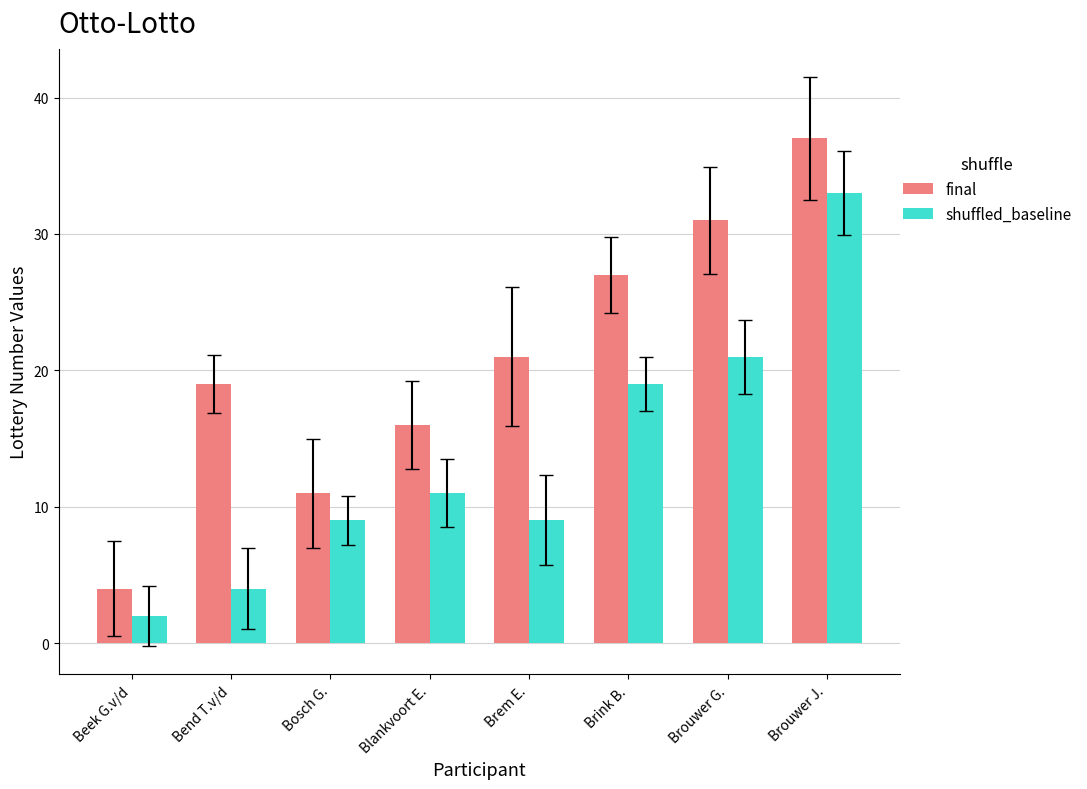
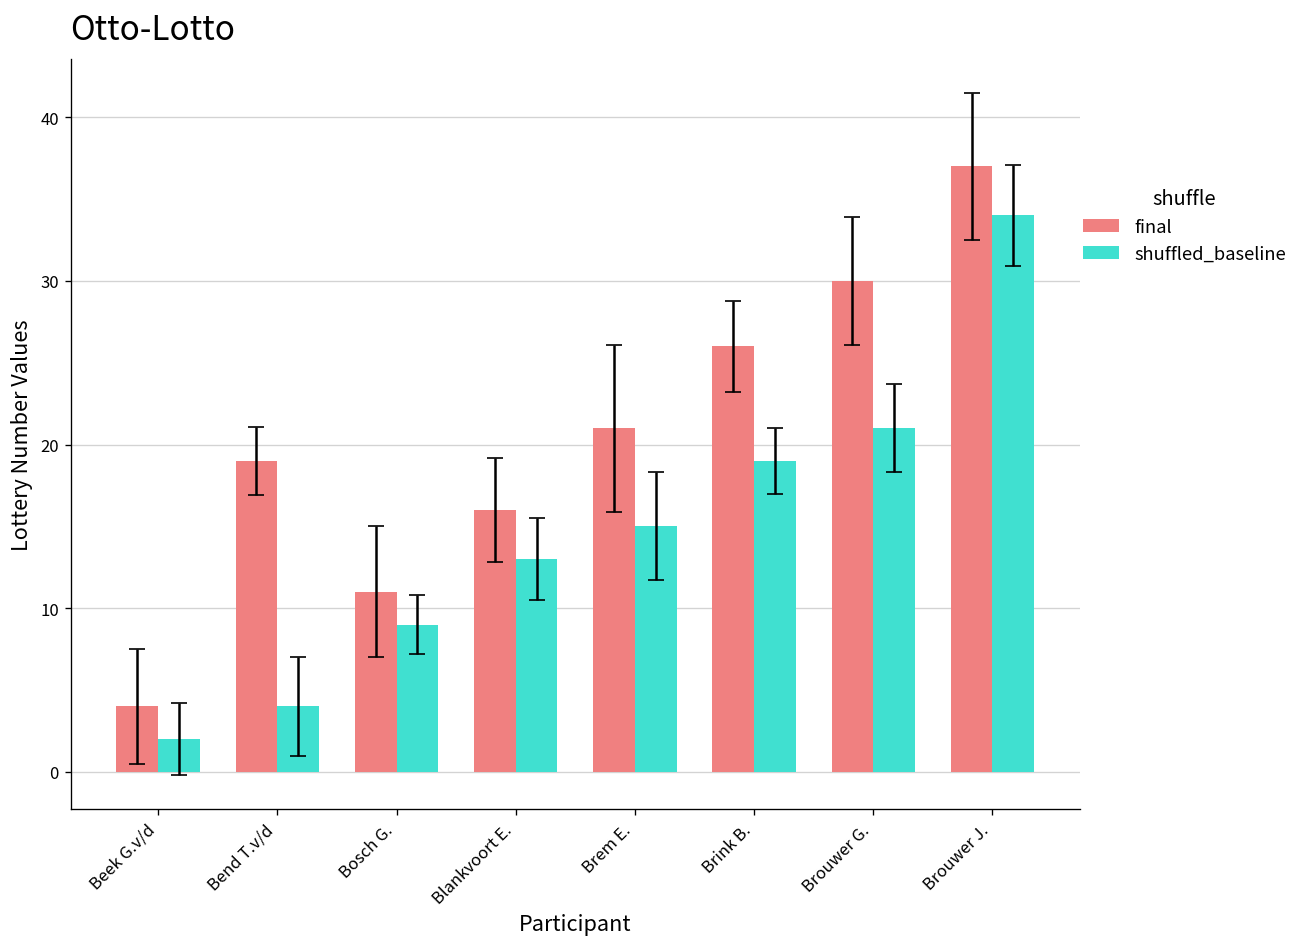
  {
    "final": {
      "Beek G.v/d": 4,
      "Bend T.v/d": 19,
      "Bosch G.": 11,
      "Blankvoort E.": 16,
      "Brem E.": 21,
-     "Brink B.": 27,
-     "Brouwer G.": 31,
+     "Brink B.": 26,
+     "Brouwer G.": 30,
      "Brouwer J.": 37
    },
    "shuffled_baseline": {
      "Beek G.v/d": 2,
      "Bend T.v/d": 4,
      "Bosch G.": 9,
-     "Blankvoort E.": 11,
-     "Brem E.": 9,
+     "Blankvoort E.": 13,
+     "Brem E.": 15,
      "Brink B.": 19,
      "Brouwer G.": 21,
-     "Brouwer J.": 33
+     "Brouwer J.": 34
    }
  }
